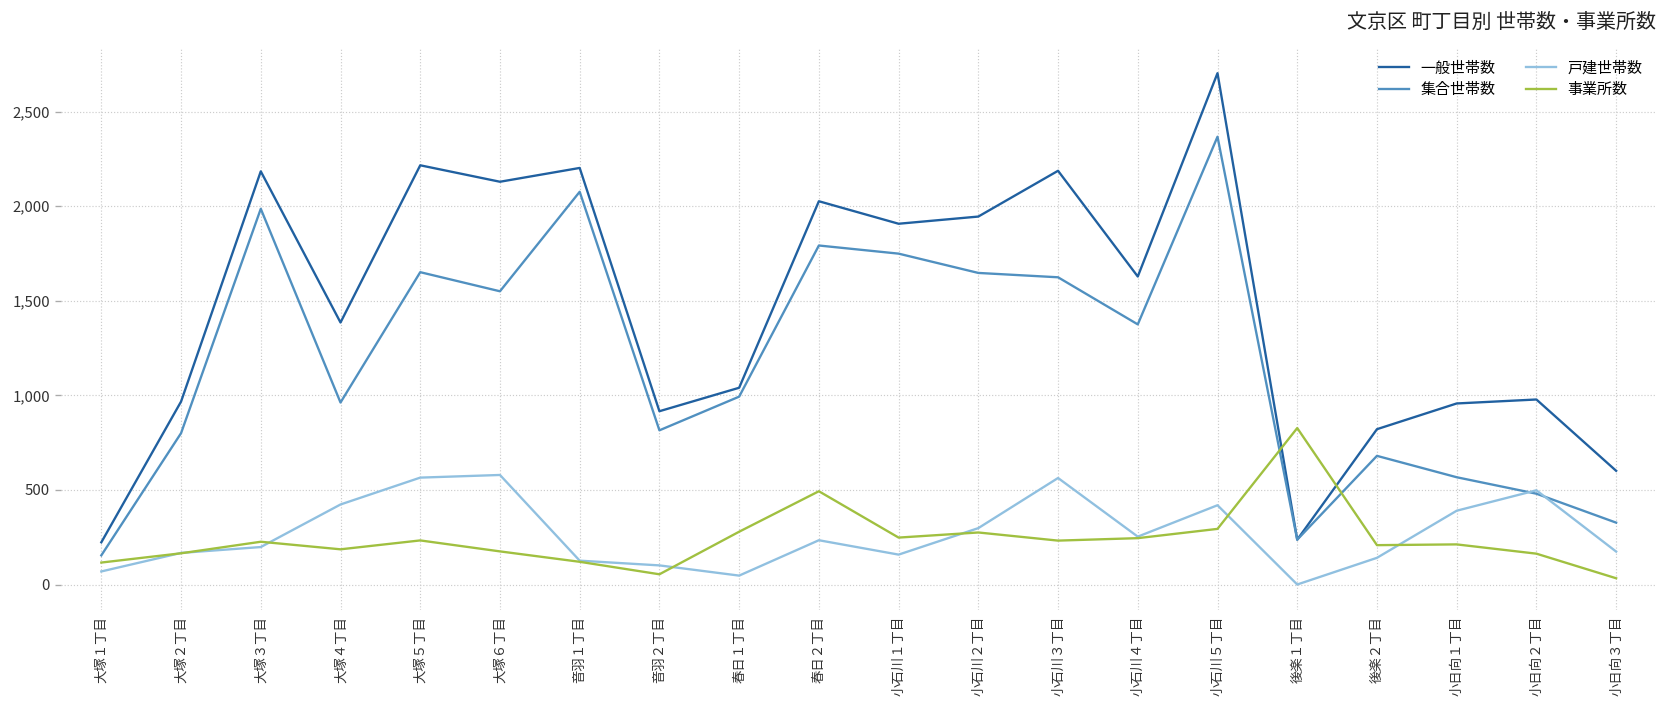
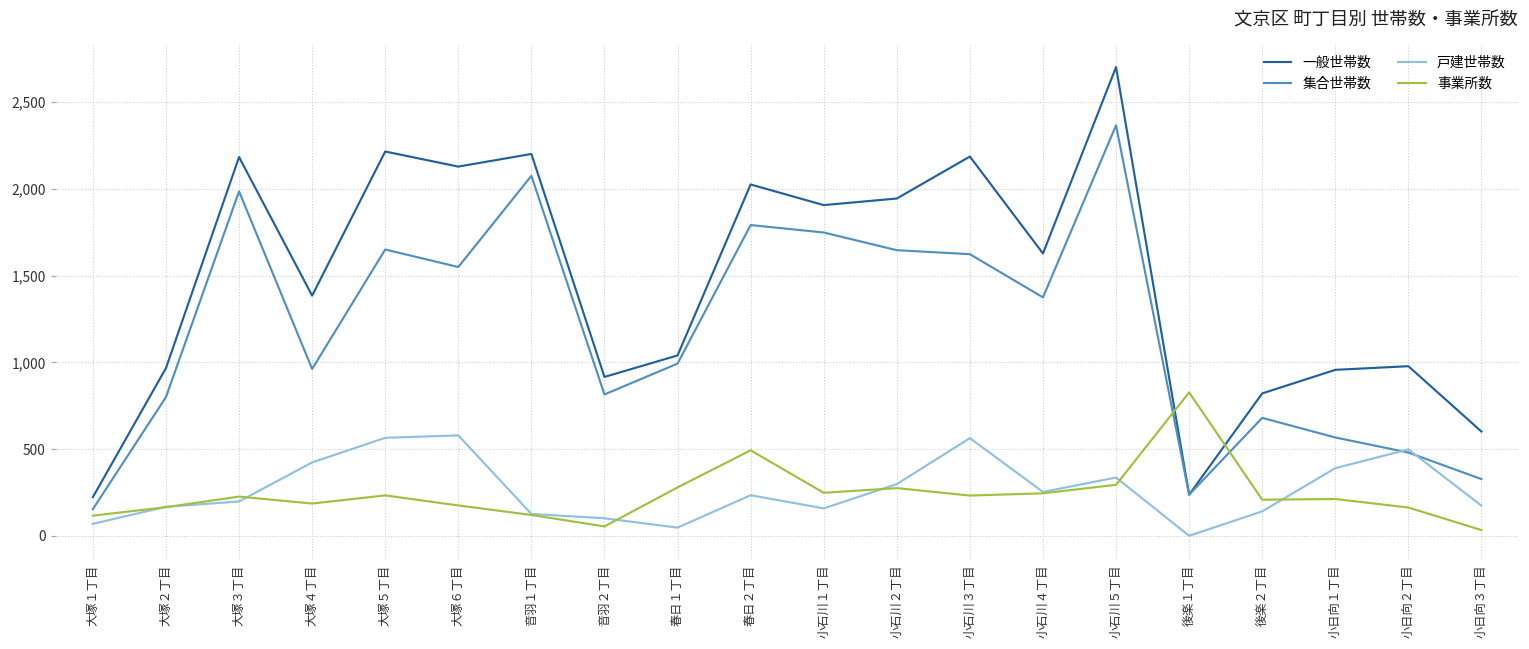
  {
    "一般世帯数": {
      "大塚１丁目": "220",
      "大塚２丁目": "970",
      "大塚３丁目": "2,180",
      "大塚４丁目": "1,390",
      "大塚５丁目": "2,220",
      "大塚６丁目": "2,130",
      "音羽１丁目": "2,200",
      "音羽２丁目": "920",
      "春日１丁目": "1,040",
      "春日２丁目": "2,030",
      "小石川１丁目": "1,910",
      "小石川２丁目": "1,950",
      "小石川３丁目": "2,190",
      "小石川４丁目": "1,630",
      "小石川５丁目": "2,700",
      "後楽２丁目": "820",
      "小日向１丁目": "960",
      "小日向２丁目": "980",
      "小日向３丁目": "600"
    },
    "集合世帯数": {
      "大塚１丁目": "150",
      "大塚２丁目": "800",
      "大塚３丁目": "1,990",
      "大塚４丁目": "960",
      "大塚５丁目": "1,650",
      "大塚６丁目": "1,550",
      "音羽１丁目": "2,080",
      "音羽２丁目": "820",
      "春日１丁目": "990",
      "春日２丁目": "1,790",
      "小石川１丁目": "1,750",
      "小石川２丁目": "1,650",
      "小石川３丁目": "1,620",
      "小石川４丁目": "1,380",
      "小石川５丁目": "2,370",
      "後楽２丁目": "680",
      "小日向１丁目": "570",
      "小日向２丁目": "480",
      "小日向３丁目": "330"
    },
    "戸建世帯数": {
      "大塚１丁目": "70",
      "大塚３丁目": "200",
      "大塚４丁目": "420",
      "大塚５丁目": "570",
      "大塚６丁目": "580",
      "音羽２丁目": "100",
      "春日１丁目": "50",
      "春日２丁目": "230",
      "小石川１丁目": "160",
      "小石川２丁目": "300",
      "小石川３丁目": "560",
-     "小石川５丁目": "420",
+     "小石川５丁目": "340",
      "後楽１丁目": "0",
      "後楽２丁目": "140",
      "小日向１丁目": "390",
      "小日向２丁目": "500",
      "小日向３丁目": "170"
    },
    "事業所数": {
      "大塚１丁目": "120",
      "大塚３丁目": "230",
      "大塚４丁目": "190",
      "大塚５丁目": "230",
      "大塚６丁目": "180",
      "音羽２丁目": "50",
      "春日１丁目": "280",
      "春日２丁目": "490",
      "小石川１丁目": "250",
      "小石川２丁目": "280",
      "小石川３丁目": "230",
      "小石川５丁目": "290",
      "後楽１丁目": "830",
      "後楽２丁目": "210",
      "小日向１丁目": "210",
      "小日向２丁目": "160",
      "小日向３丁目": "30"
    }
  }
